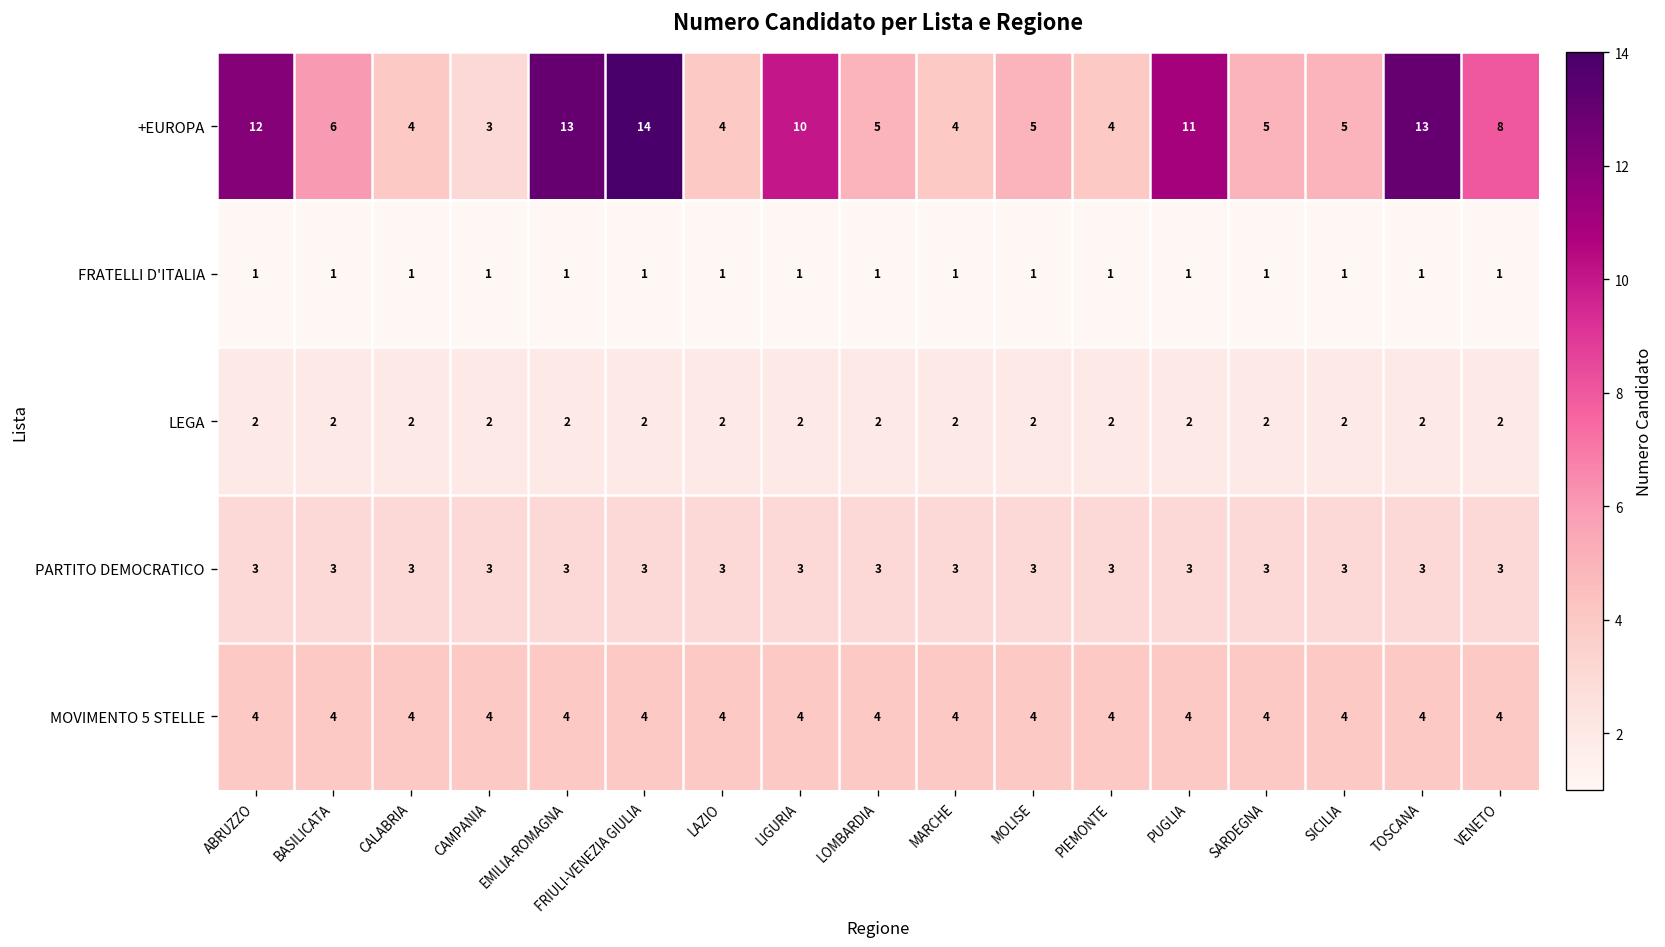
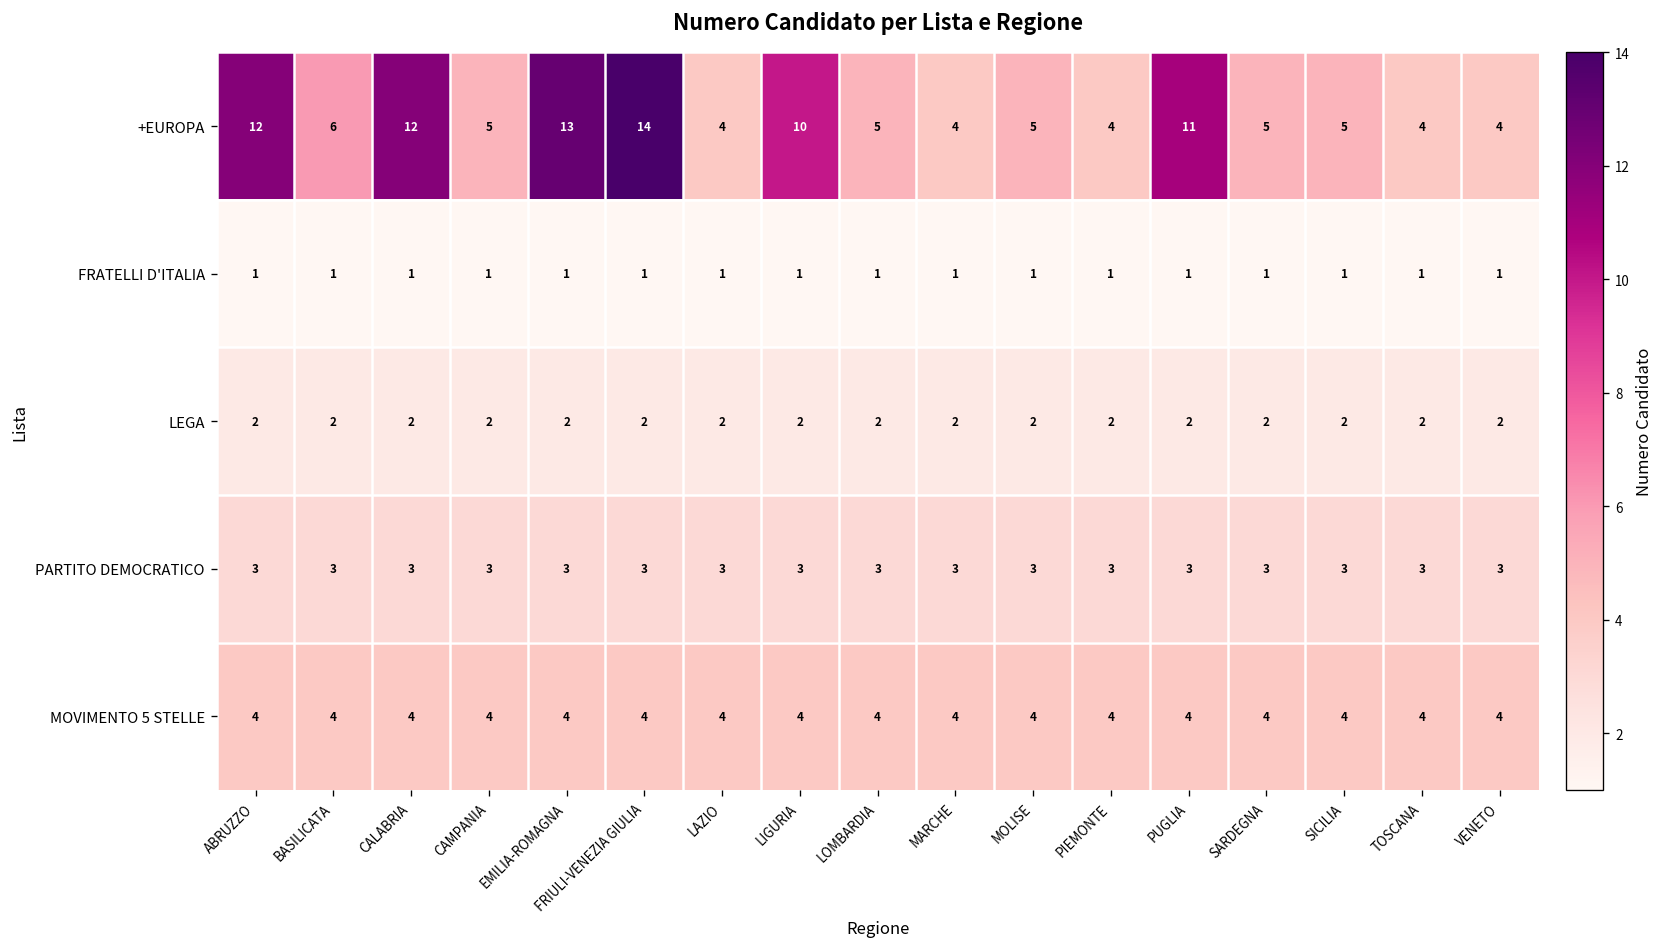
  {
    "+EUROPA": {
      "ABRUZZO": 12,
      "BASILICATA": 6,
-     "CALABRIA": 4,
-     "CAMPANIA": 3,
+     "CALABRIA": 12,
+     "CAMPANIA": 5,
      "EMILIA-ROMAGNA": 13,
      "FRIULI-VENEZIA GIULIA": 14,
      "LAZIO": 4,
      "LIGURIA": 10,
      "LOMBARDIA": 5,
      "MARCHE": 4,
      "MOLISE": 5,
      "PIEMONTE": 4,
      "PUGLIA": 11,
      "SARDEGNA": 5,
      "SICILIA": 5,
-     "TOSCANA": 13,
-     "VENETO": 8
+     "TOSCANA": 4,
+     "VENETO": 4
    },
    "FRATELLI D'ITALIA": {
      "ABRUZZO": 1,
      "BASILICATA": 1,
      "CALABRIA": 1,
      "CAMPANIA": 1,
      "EMILIA-ROMAGNA": 1,
      "FRIULI-VENEZIA GIULIA": 1,
      "LAZIO": 1,
      "LIGURIA": 1,
      "LOMBARDIA": 1,
      "MARCHE": 1,
      "MOLISE": 1,
      "PIEMONTE": 1,
      "PUGLIA": 1,
      "SARDEGNA": 1,
      "SICILIA": 1,
      "TOSCANA": 1,
      "VENETO": 1
    },
    "LEGA": {
      "ABRUZZO": 2,
      "BASILICATA": 2,
      "CALABRIA": 2,
      "CAMPANIA": 2,
      "EMILIA-ROMAGNA": 2,
      "FRIULI-VENEZIA GIULIA": 2,
      "LAZIO": 2,
      "LIGURIA": 2,
      "LOMBARDIA": 2,
      "MARCHE": 2,
      "MOLISE": 2,
      "PIEMONTE": 2,
      "PUGLIA": 2,
      "SARDEGNA": 2,
      "SICILIA": 2,
      "TOSCANA": 2,
      "VENETO": 2
    },
    "PARTITO DEMOCRATICO": {
      "ABRUZZO": 3,
      "BASILICATA": 3,
      "CALABRIA": 3,
      "CAMPANIA": 3,
      "EMILIA-ROMAGNA": 3,
      "FRIULI-VENEZIA GIULIA": 3,
      "LAZIO": 3,
      "LIGURIA": 3,
      "LOMBARDIA": 3,
      "MARCHE": 3,
      "MOLISE": 3,
      "PIEMONTE": 3,
      "PUGLIA": 3,
      "SARDEGNA": 3,
      "SICILIA": 3,
      "TOSCANA": 3,
      "VENETO": 3
    },
    "MOVIMENTO 5 STELLE": {
      "ABRUZZO": 4,
      "BASILICATA": 4,
      "CALABRIA": 4,
      "CAMPANIA": 4,
      "EMILIA-ROMAGNA": 4,
      "FRIULI-VENEZIA GIULIA": 4,
      "LAZIO": 4,
      "LIGURIA": 4,
      "LOMBARDIA": 4,
      "MARCHE": 4,
      "MOLISE": 4,
      "PIEMONTE": 4,
      "PUGLIA": 4,
      "SARDEGNA": 4,
      "SICILIA": 4,
      "TOSCANA": 4,
      "VENETO": 4
    }
  }
